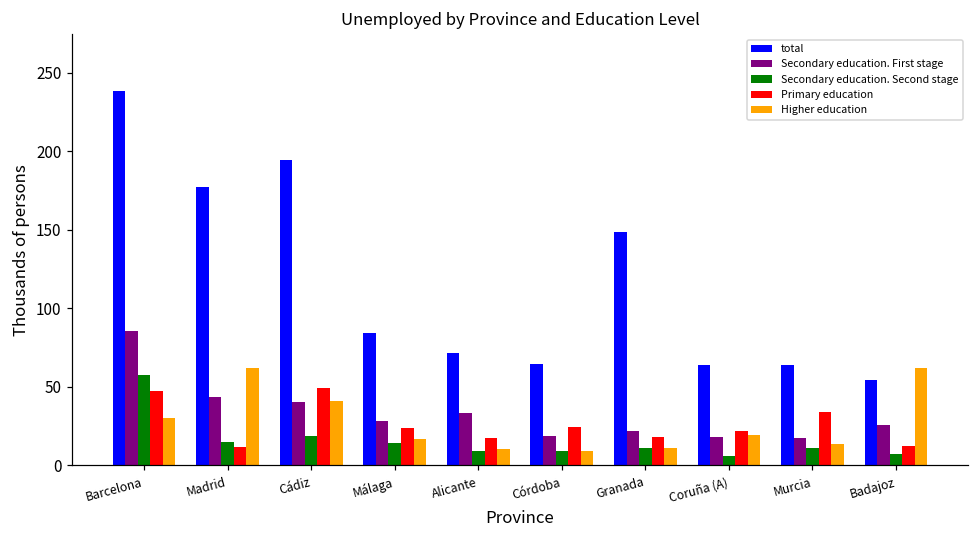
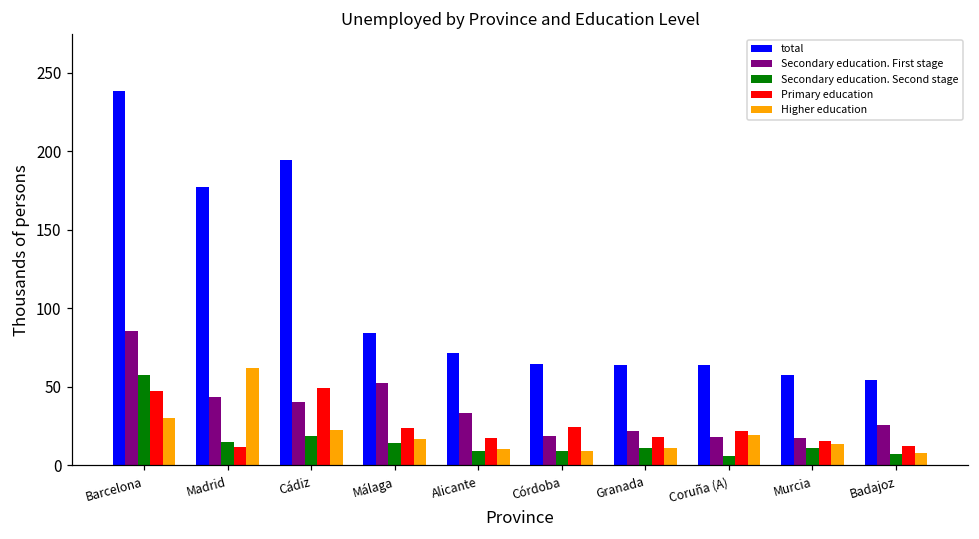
  {
    "total": {
      "Barcelona": 239,
      "Madrid": 178,
      "Cádiz": 194,
      "Málaga": 84,
      "Alicante": 72,
      "Córdoba": 65,
-     "Granada": 149,
+     "Granada": 64,
      "Coruña (A)": 64,
-     "Murcia": 64,
+     "Murcia": 58,
      "Badajoz": 55
    },
    "Secondary education. First stage": {
      "Barcelona": 86,
      "Madrid": 44,
      "Cádiz": 40,
-     "Málaga": 29,
+     "Málaga": 52,
      "Alicante": 33,
      "Córdoba": 19,
      "Granada": 22,
      "Coruña (A)": 18,
      "Murcia": 17,
      "Badajoz": 26
    },
    "Secondary education. Second stage": {
      "Barcelona": 58,
      "Madrid": 15,
      "Cádiz": 19,
      "Málaga": 15,
      "Alicante": 9,
      "Córdoba": 9,
      "Granada": 11,
      "Coruña (A)": 6,
      "Murcia": 11,
      "Badajoz": 7
    },
    "Primary education": {
      "Barcelona": 48,
      "Madrid": 11,
      "Cádiz": 49,
      "Málaga": 24,
      "Alicante": 17,
      "Córdoba": 25,
      "Granada": 18,
      "Coruña (A)": 22,
-     "Murcia": 34,
+     "Murcia": 15,
      "Badajoz": 12
    },
    "Higher education": {
      "Barcelona": 30,
      "Madrid": 62,
-     "Cádiz": 41,
+     "Cádiz": 23,
      "Málaga": 17,
      "Alicante": 11,
      "Córdoba": 9,
      "Granada": 11,
      "Coruña (A)": 20,
      "Murcia": 14,
-     "Badajoz": 62
+     "Badajoz": 8
    }
  }
